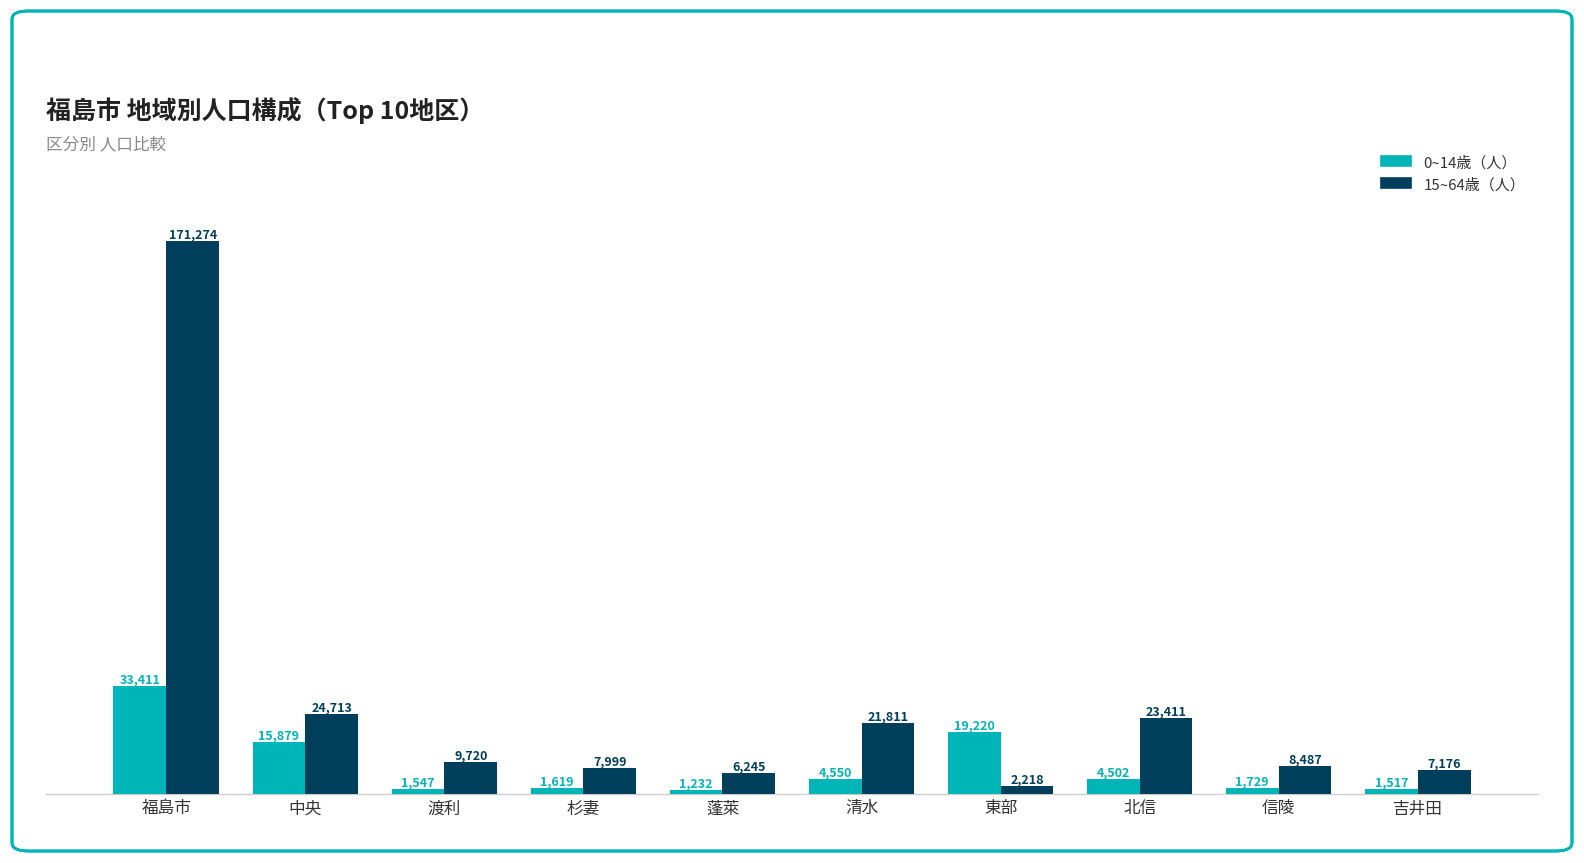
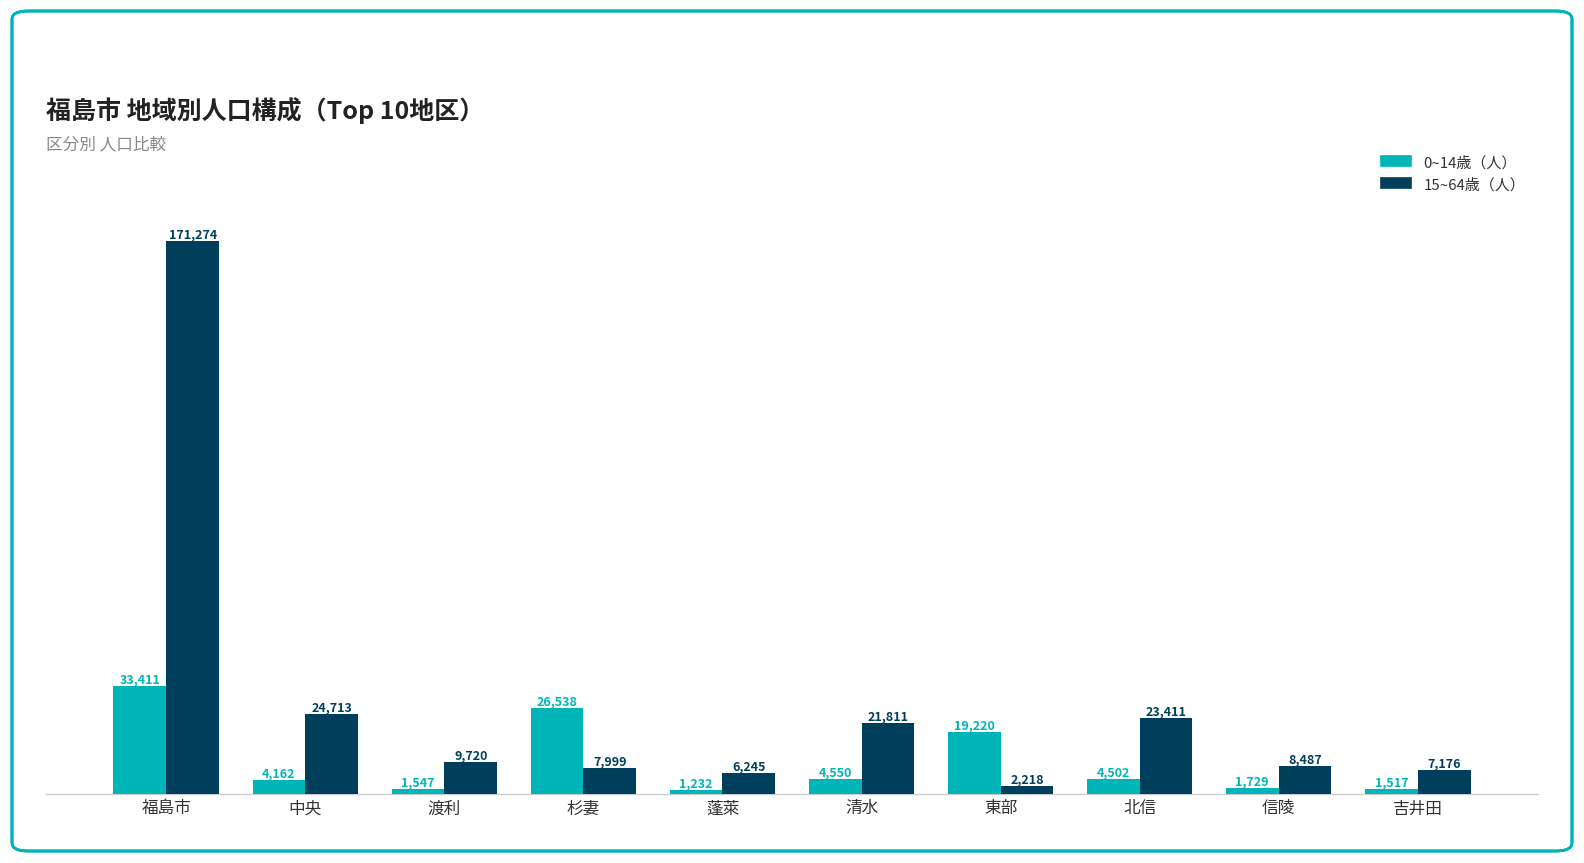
  {
    "0~14歳（人）": {
      "福島市": "33,411",
-     "中央": "15,879",
+     "中央": "4,162",
      "渡利": "1,547",
-     "杉妻": "1,619",
+     "杉妻": "26,538",
      "蓬萊": "1,232",
      "清水": "4,550",
      "東部": "19,220",
      "北信": "4,502",
      "信陵": "1,729",
      "吉井田": "1,517"
    },
    "15~64歳（人）": {
      "福島市": "171,274",
      "中央": "24,713",
      "渡利": "9,720",
      "杉妻": "7,999",
      "蓬萊": "6,245",
      "清水": "21,811",
      "東部": "2,218",
      "北信": "23,411",
      "信陵": "8,487",
      "吉井田": "7,176"
    }
  }
